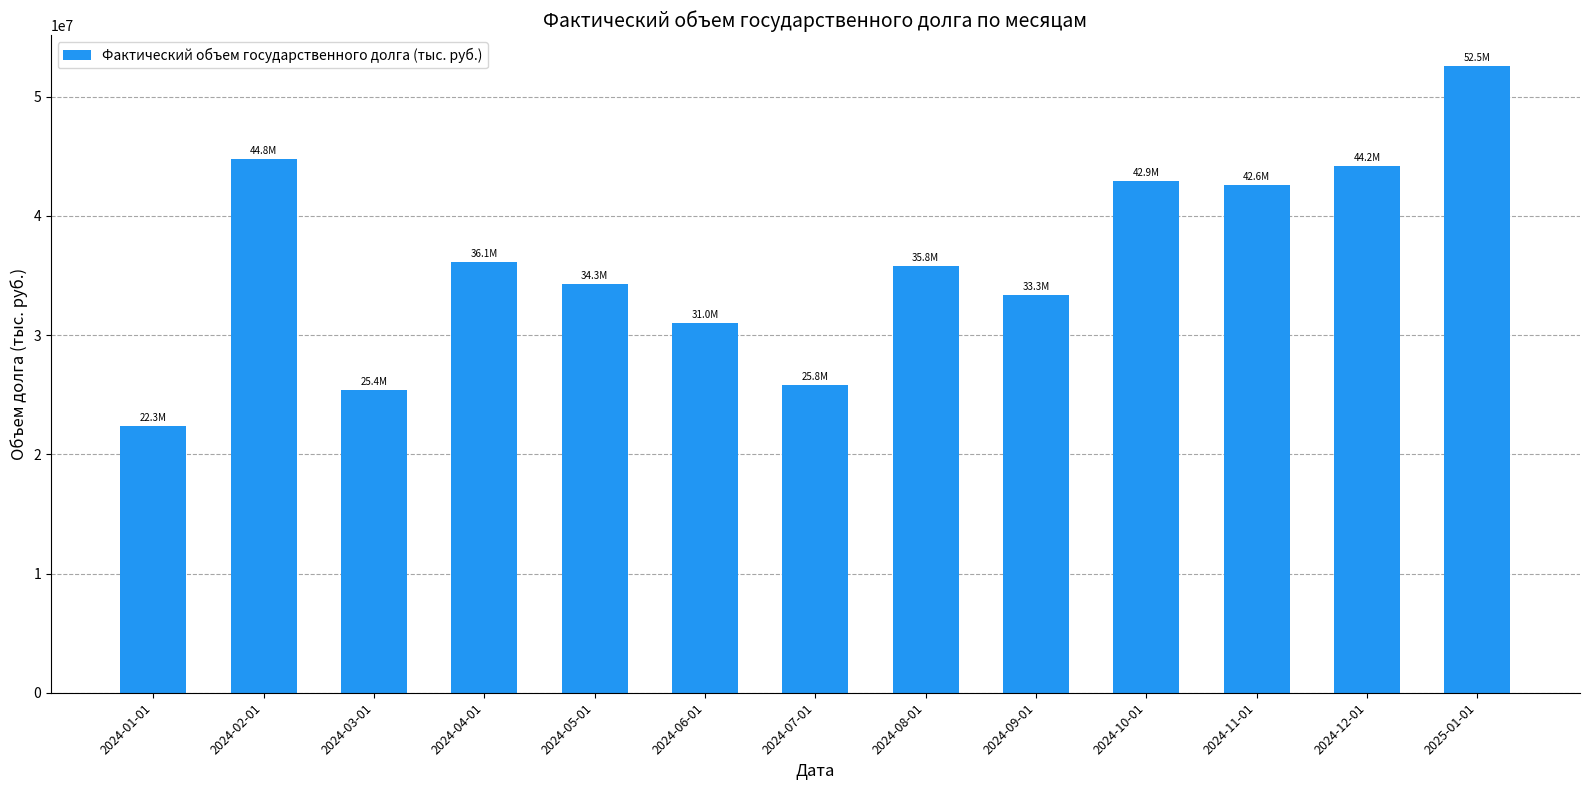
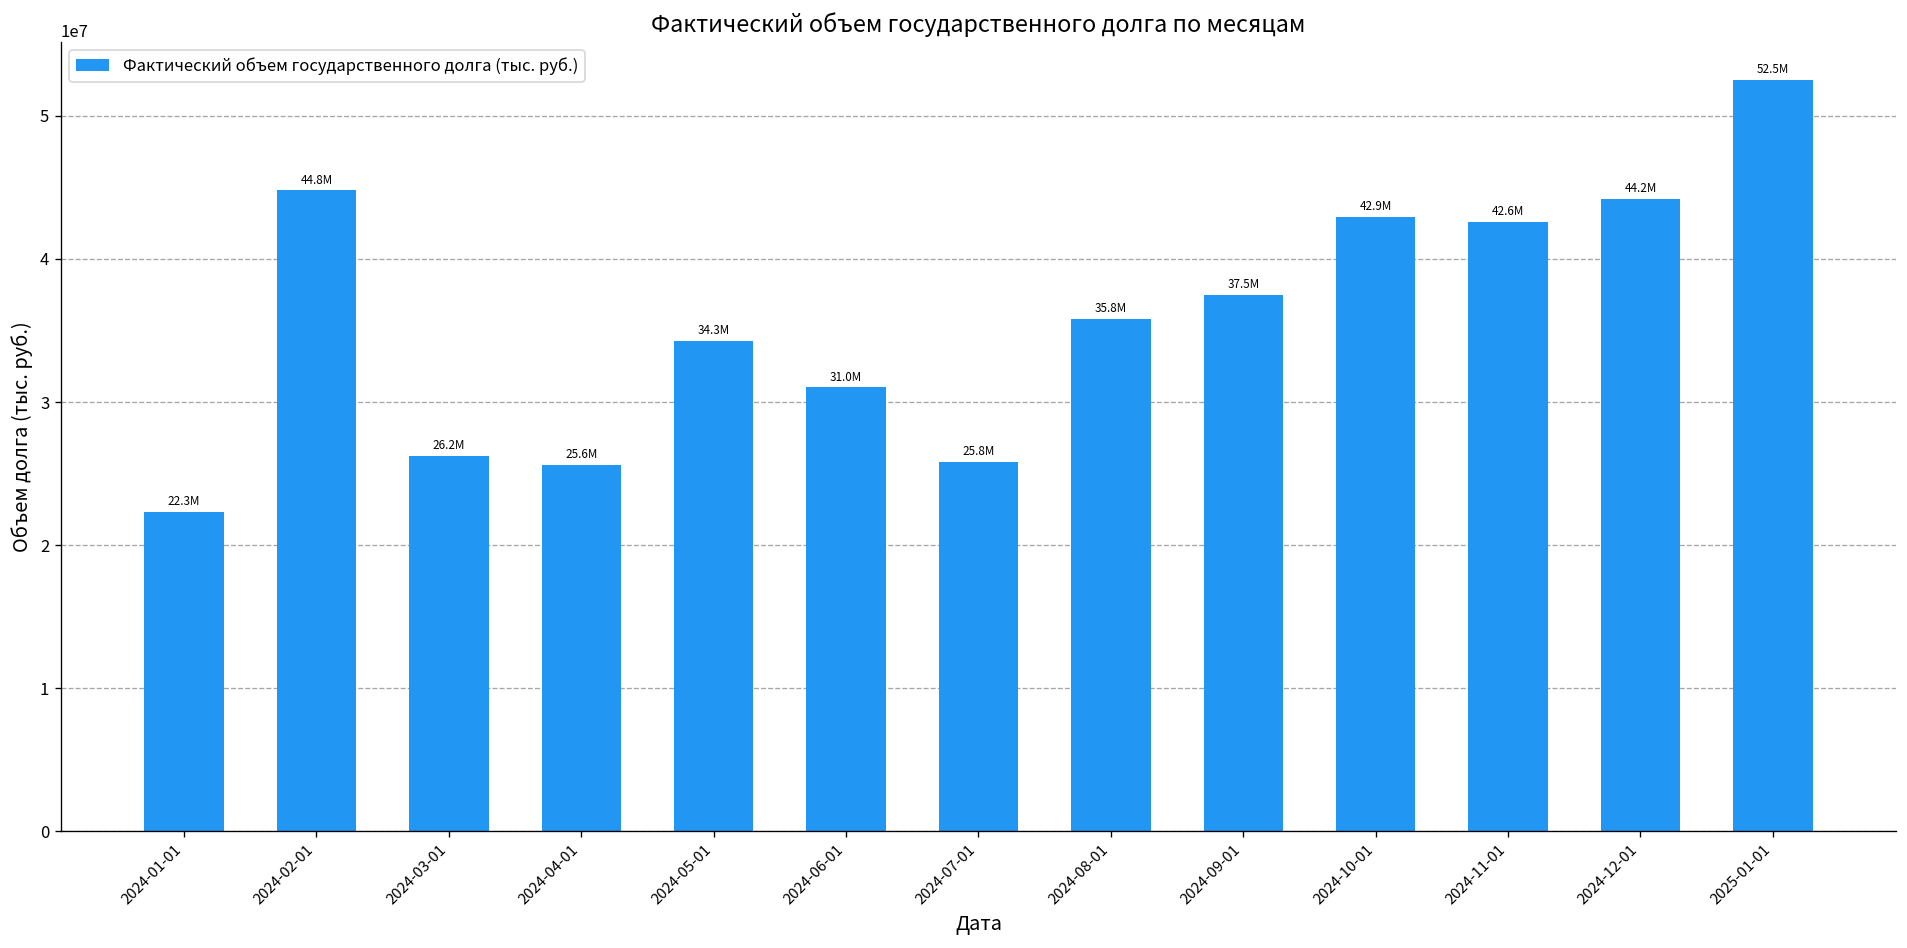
  {
    "2024-01-01": "22.3M",
    "2024-02-01": "44.8M",
-   "2024-03-01": "25.4M",
-   "2024-04-01": "36.1M",
+   "2024-03-01": "26.2M",
+   "2024-04-01": "25.6M",
    "2024-05-01": "34.3M",
    "2024-06-01": "31.0M",
    "2024-07-01": "25.8M",
    "2024-08-01": "35.8M",
-   "2024-09-01": "33.3M",
+   "2024-09-01": "37.5M",
    "2024-10-01": "42.9M",
    "2024-11-01": "42.6M",
    "2024-12-01": "44.2M",
    "2025-01-01": "52.5M"
  }
